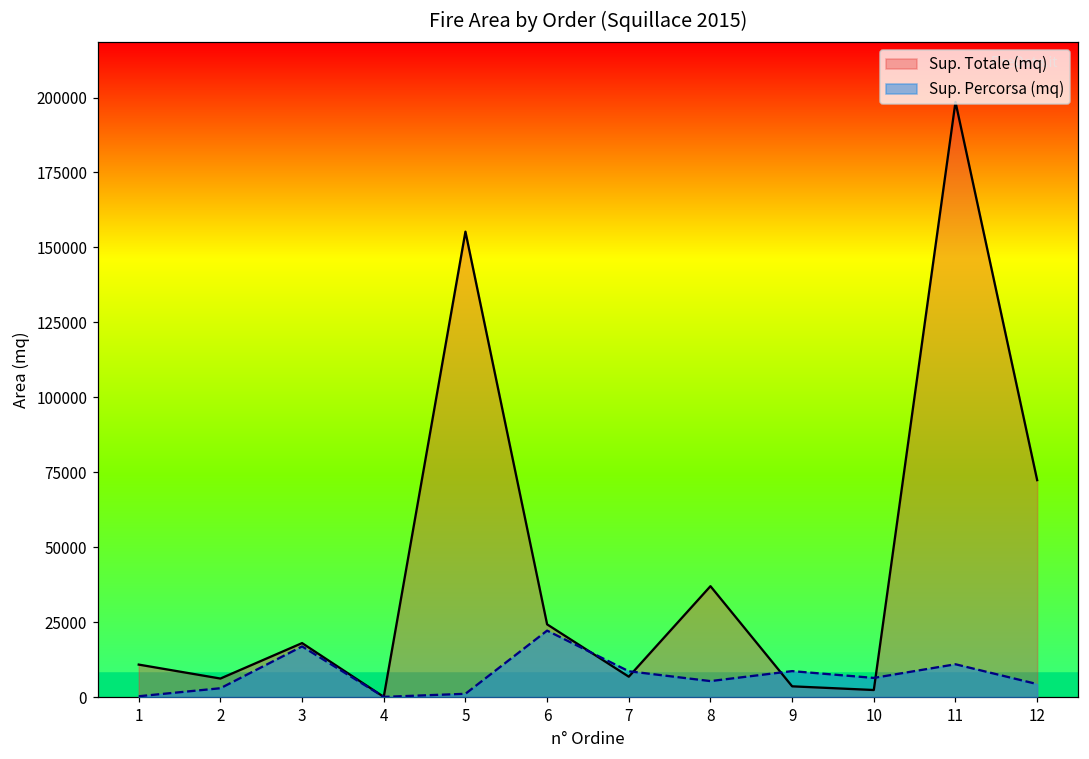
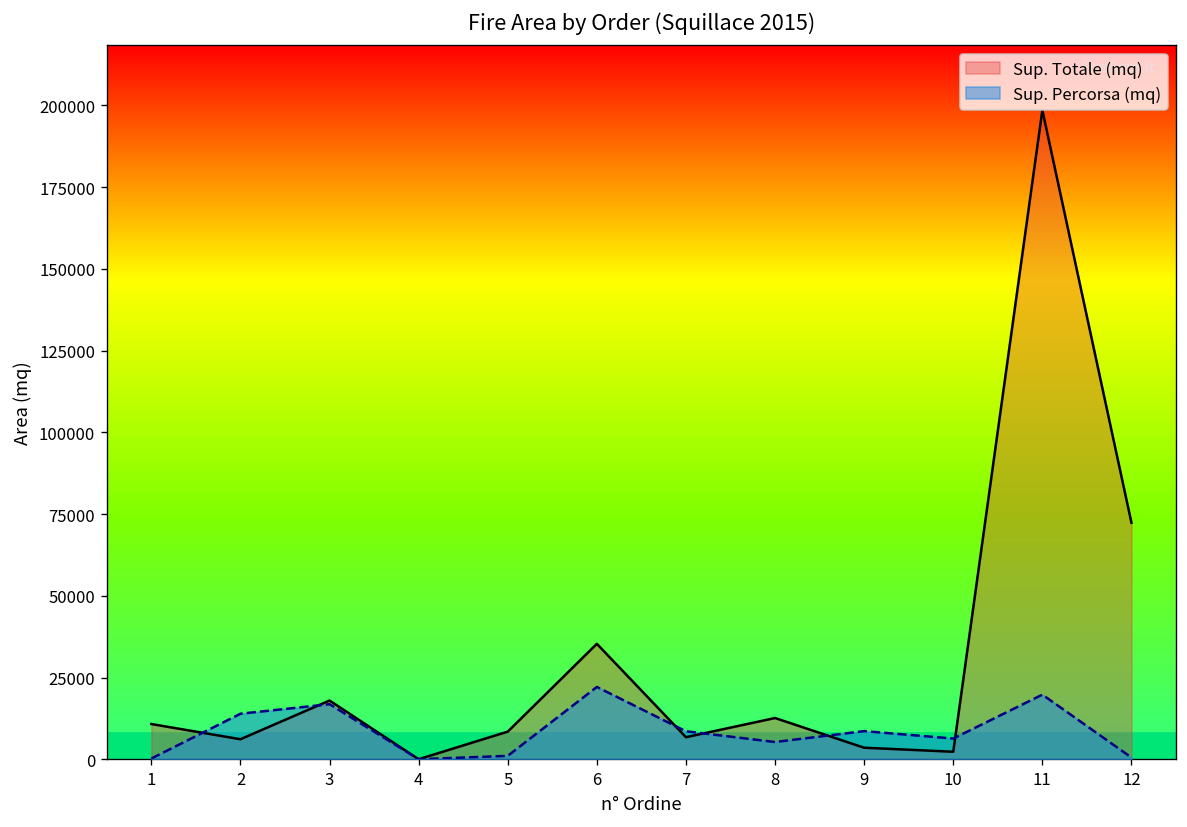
  {
    "Sup. Totale (mq)": {
      "1": 11000,
      "2": 6000,
      "3": 18000,
-     "5": 155000,
-     "6": 24000,
+     "5": 9000,
+     "6": 35000,
      "7": 7000,
-     "8": 37000,
+     "8": 13000,
      "9": 4000,
      "10": 2000,
      "12": 72000
    },
    "Sup. Percorsa (mq)": {
      "1": 0,
-     "2": 3000,
+     "2": 14000,
      "3": 17000,
      "5": 1000,
      "6": 22000,
      "7": 9000,
      "8": 5000,
      "9": 9000,
      "10": 6000,
-     "11": 11000,
-     "12": 4000
+     "11": 20000,
+     "12": 1000
    }
  }
